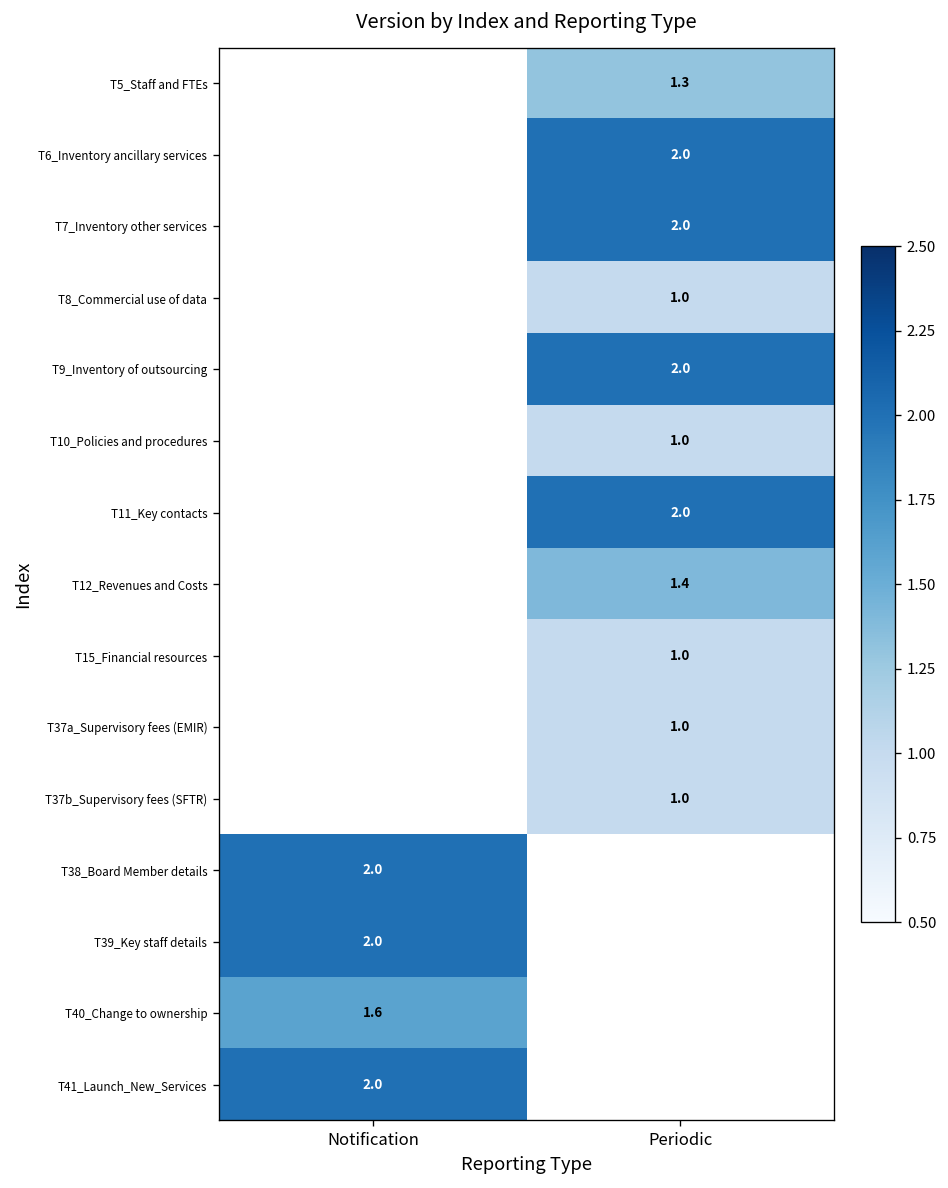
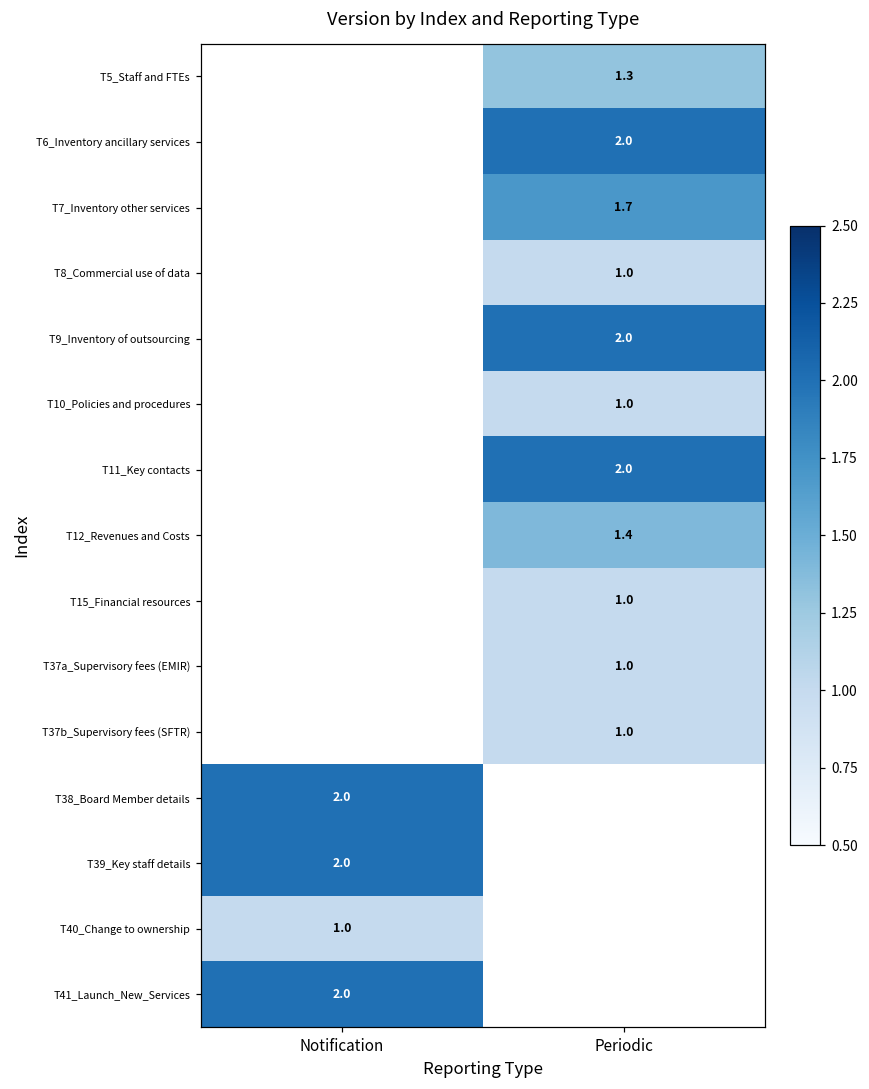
  {
    "T5_Staff and FTEs": {
      "Periodic": 1.3
    },
    "T6_Inventory ancillary services": {
      "Periodic": 2.0
    },
    "T7_Inventory other services": {
-     "Periodic": 2.0
+     "Periodic": 1.7
    },
    "T8_Commercial use of data": {
      "Periodic": 1.0
    },
    "T9_Inventory of outsourcing": {
      "Periodic": 2.0
    },
    "T10_Policies and procedures": {
      "Periodic": 1.0
    },
    "T11_Key contacts": {
      "Periodic": 2.0
    },
    "T12_Revenues and Costs": {
      "Periodic": 1.4
    },
    "T15_Financial resources": {
      "Periodic": 1.0
    },
    "T37a_Supervisory fees (EMIR)": {
      "Periodic": 1.0
    },
    "T37b_Supervisory fees (SFTR)": {
      "Periodic": 1.0
    },
    "T38_Board Member details": {
      "Notification": 2.0
    },
    "T39_Key staff details": {
      "Notification": 2.0
    },
    "T40_Change to ownership": {
-     "Notification": 1.6
+     "Notification": 1.0
    },
    "T41_Launch_New_Services": {
      "Notification": 2.0
    }
  }
